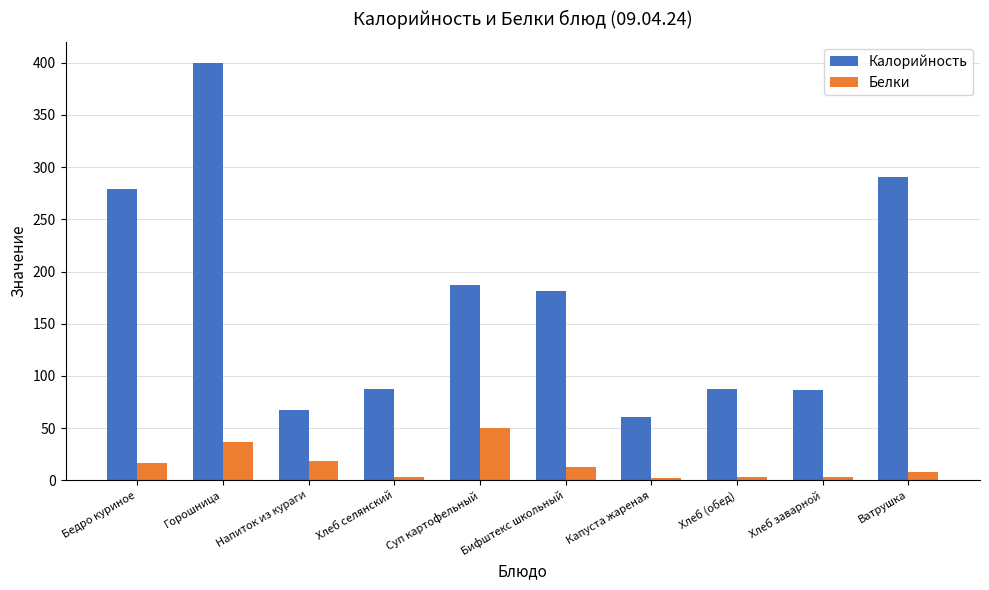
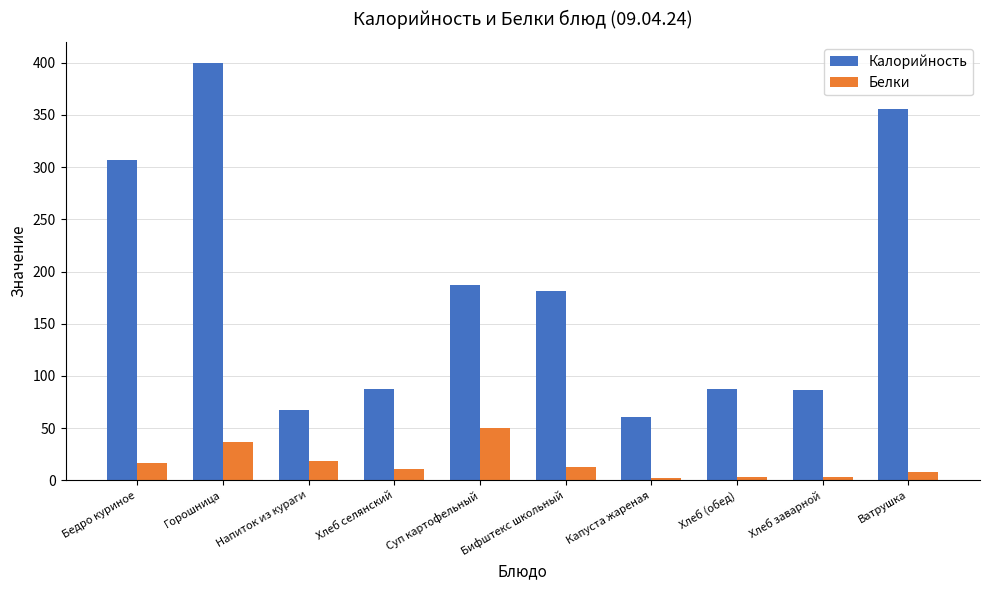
  {
    "Калорийность": {
-     "Бедро куриное": 279,
+     "Бедро куриное": 307,
      "Горошница": 400,
      "Напиток из кураги": 67,
      "Хлеб селянский": 87,
      "Суп картофельный": 188,
      "Бифштекс школьный": 181,
      "Капуста жареная": 61,
      "Хлеб (обед)": 87,
      "Хлеб заварной": 87,
-     "Ватрушка": 291
+     "Ватрушка": 356
    },
    "Белки": {
      "Бедро куриное": 16,
      "Горошница": 37,
      "Напиток из кураги": 18,
-     "Хлеб селянский": 3,
+     "Хлеб селянский": 11,
      "Суп картофельный": 51,
      "Бифштекс школьный": 13,
      "Хлеб (обед)": 3,
      "Хлеб заварной": 3,
      "Ватрушка": 8
    }
  }
